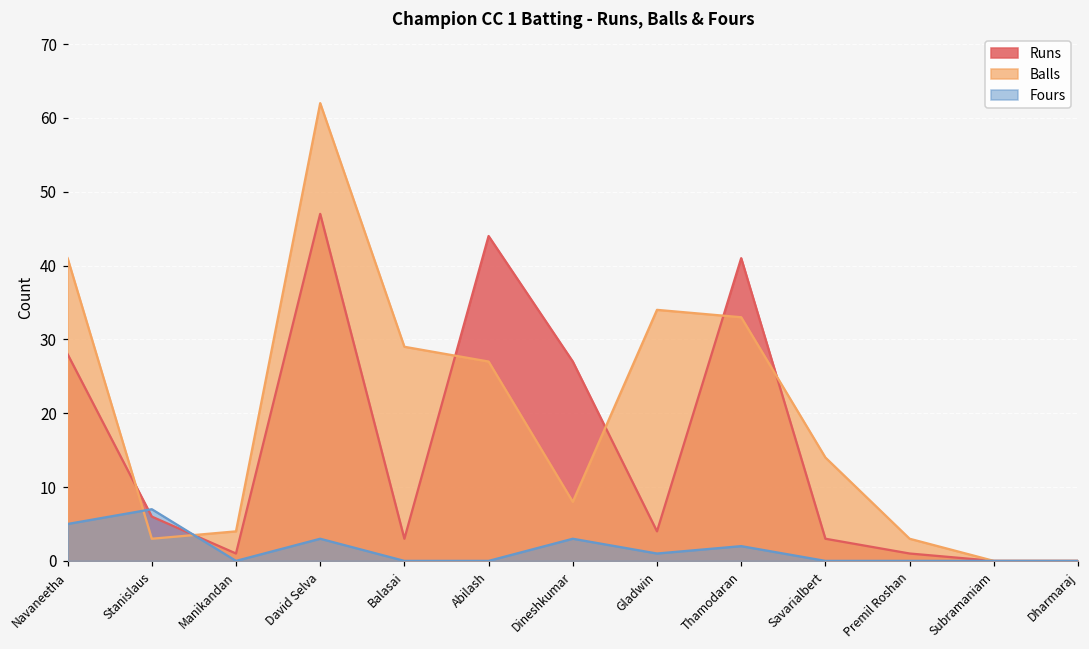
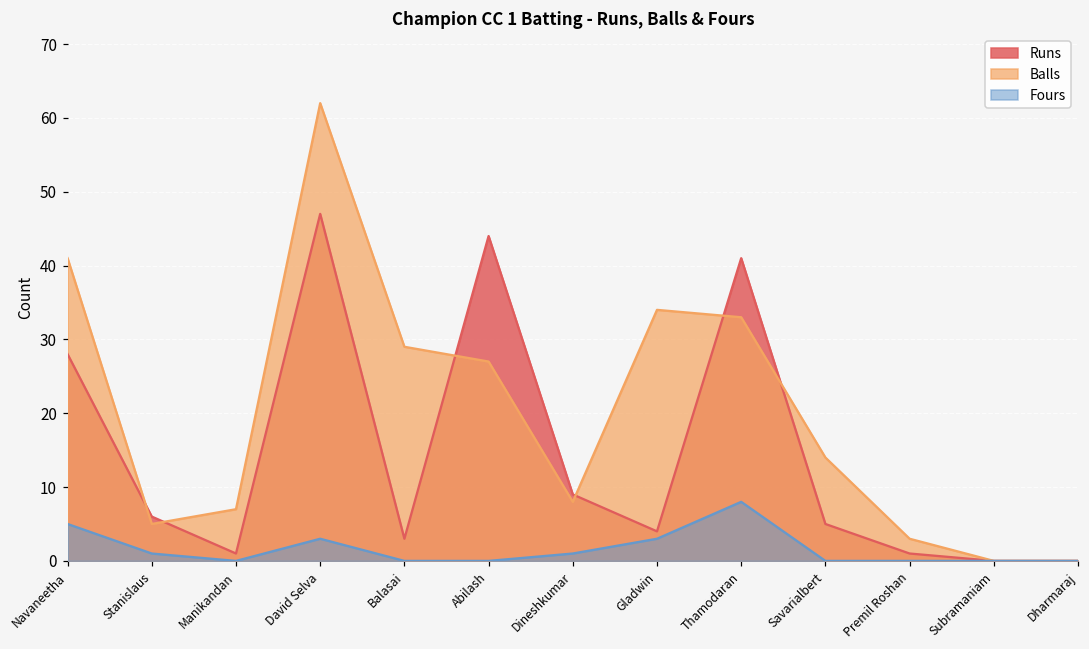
  {
    "Runs": {
      "Navaneetha": 28,
      "Stanislaus": 6,
      "Manikandan": 1,
      "David Selva": 47,
      "Balasai": 3,
      "Abilash": 44,
-     "Dineshkumar": 27,
+     "Dineshkumar": 9,
      "Gladwin": 4,
      "Thamodaran": 41,
-     "Savarialbert": 3,
+     "Savarialbert": 5,
      "Premil Roshan": 1
    },
    "Balls": {
      "Navaneetha": 41,
-     "Stanislaus": 3,
-     "Manikandan": 4,
+     "Stanislaus": 5,
+     "Manikandan": 7,
      "David Selva": 62,
      "Balasai": 29,
      "Abilash": 27,
      "Dineshkumar": 8,
      "Gladwin": 34,
      "Thamodaran": 33,
      "Savarialbert": 14,
      "Premil Roshan": 3
    },
    "Fours": {
      "Navaneetha": 5,
-     "Stanislaus": 7,
+     "Stanislaus": 1,
      "Manikandan": 0,
      "David Selva": 3,
      "Balasai": 0,
      "Abilash": 0,
-     "Dineshkumar": 3,
-     "Gladwin": 1,
-     "Thamodaran": 2,
+     "Dineshkumar": 1,
+     "Gladwin": 3,
+     "Thamodaran": 8,
      "Savarialbert": 0,
      "Premil Roshan": 0
    }
  }
